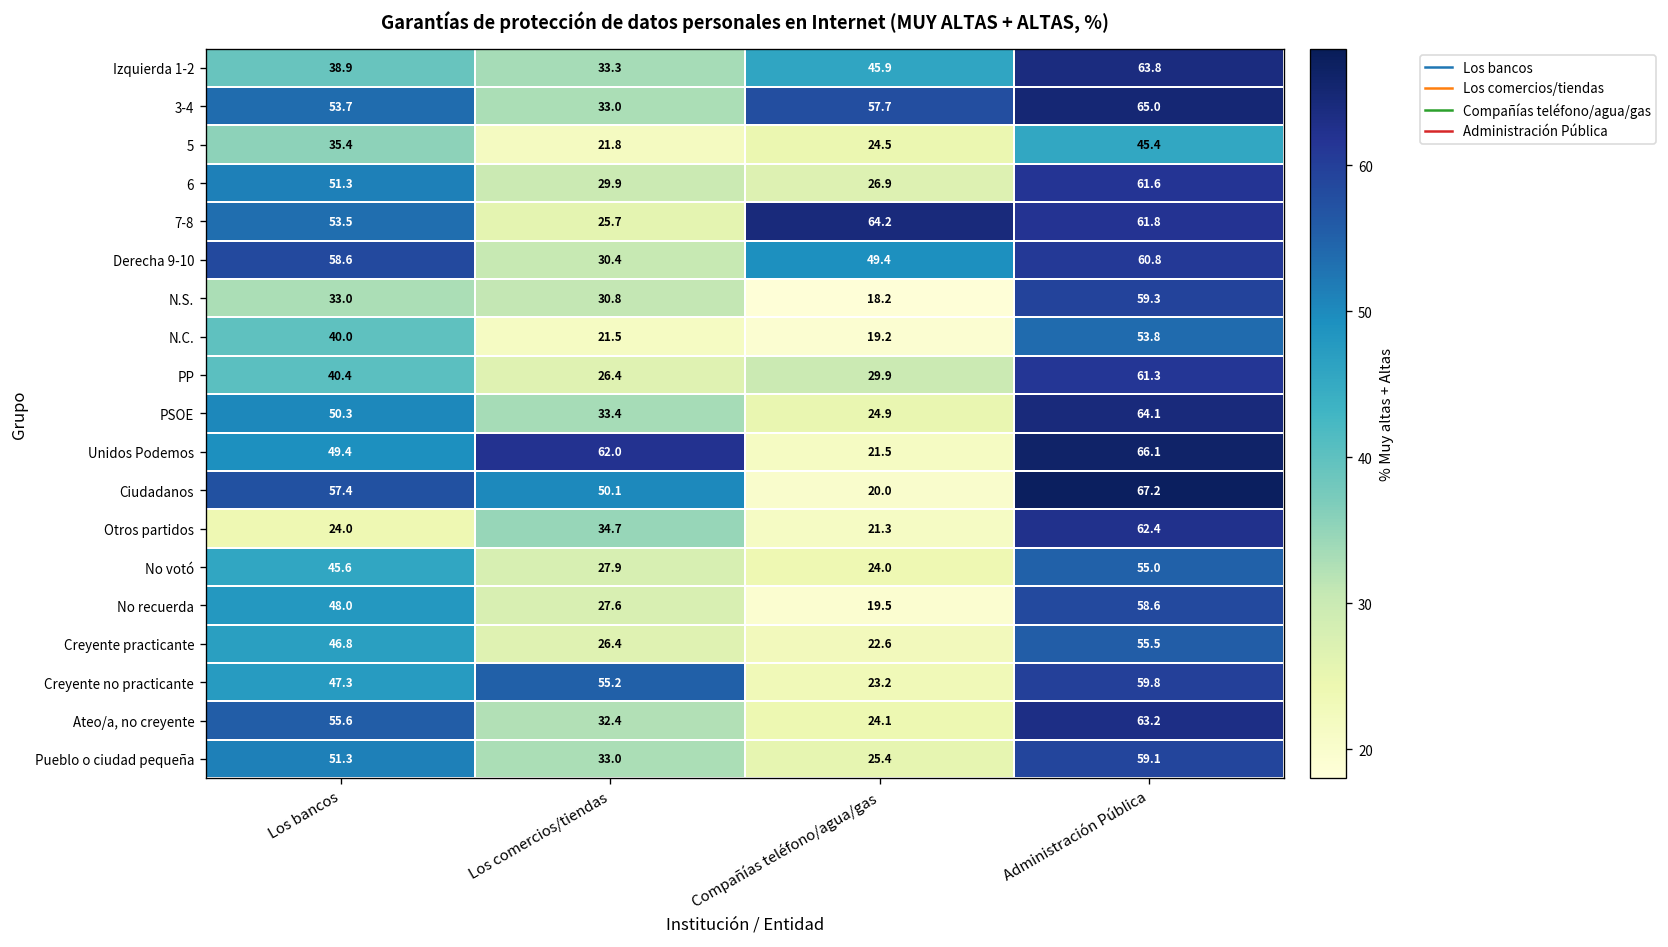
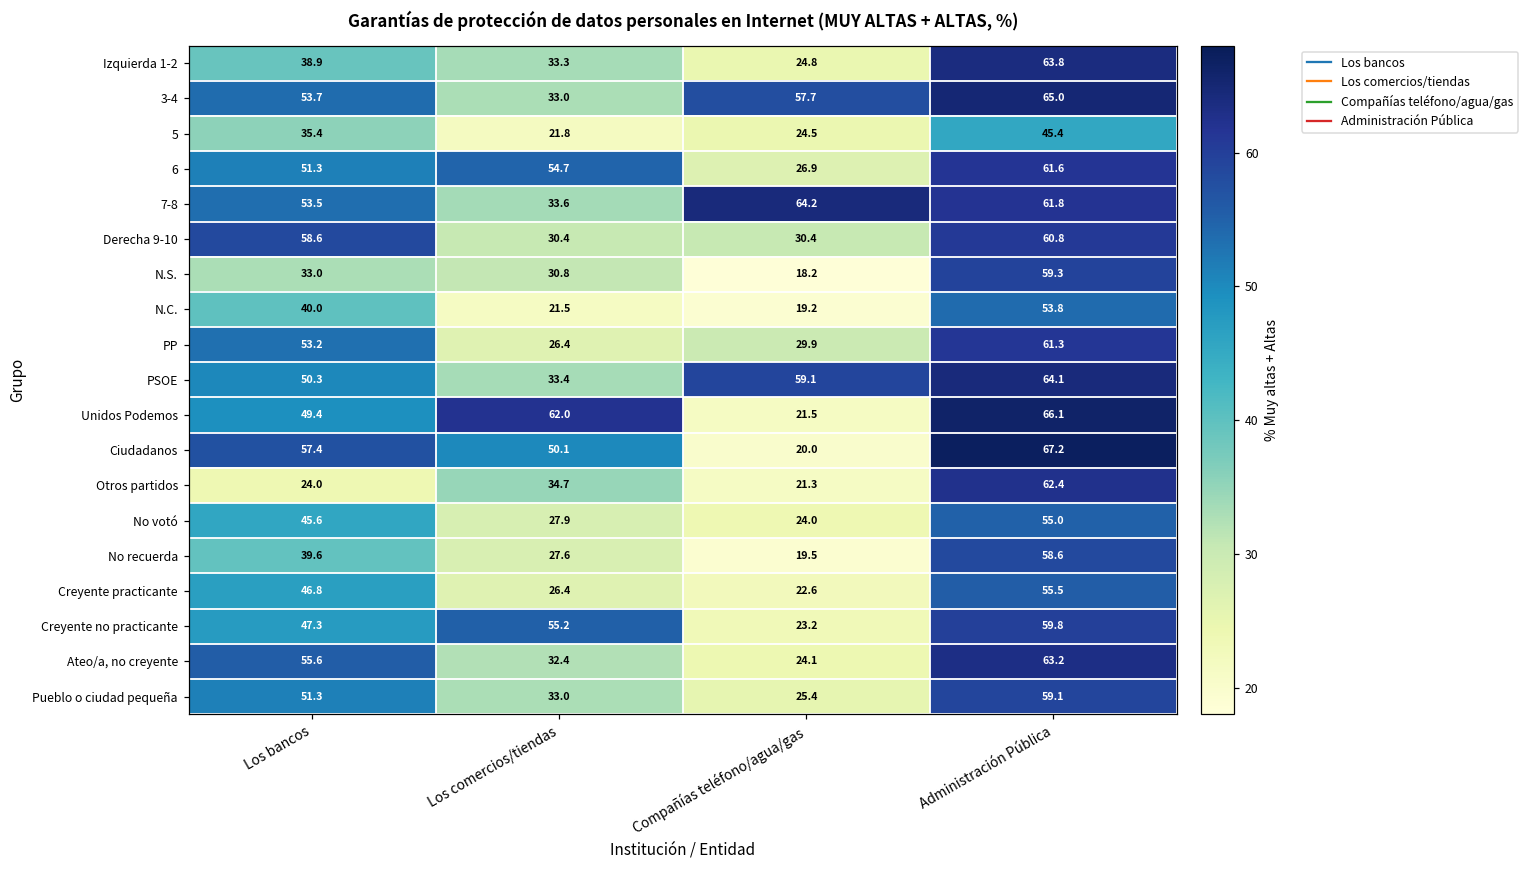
  {
    "Izquierda 1-2": {
      "Los bancos": 38.9,
      "Los comercios/tiendas": 33.3,
-     "Compañías teléfono/agua/gas": 45.9,
+     "Compañías teléfono/agua/gas": 24.8,
      "Administración Pública": 63.8
    },
    "3-4": {
      "Los bancos": 53.7,
      "Los comercios/tiendas": 33.0,
      "Compañías teléfono/agua/gas": 57.7,
      "Administración Pública": 65.0
    },
    "5": {
      "Los bancos": 35.4,
      "Los comercios/tiendas": 21.8,
      "Compañías teléfono/agua/gas": 24.5,
      "Administración Pública": 45.4
    },
    "6": {
      "Los bancos": 51.3,
-     "Los comercios/tiendas": 29.9,
+     "Los comercios/tiendas": 54.7,
      "Compañías teléfono/agua/gas": 26.9,
      "Administración Pública": 61.6
    },
    "7-8": {
      "Los bancos": 53.5,
-     "Los comercios/tiendas": 25.7,
+     "Los comercios/tiendas": 33.6,
      "Compañías teléfono/agua/gas": 64.2,
      "Administración Pública": 61.8
    },
    "Derecha 9-10": {
      "Los bancos": 58.6,
      "Los comercios/tiendas": 30.4,
-     "Compañías teléfono/agua/gas": 49.4,
+     "Compañías teléfono/agua/gas": 30.4,
      "Administración Pública": 60.8
    },
    "N.S.": {
      "Los bancos": 33.0,
      "Los comercios/tiendas": 30.8,
      "Compañías teléfono/agua/gas": 18.2,
      "Administración Pública": 59.3
    },
    "N.C.": {
      "Los bancos": 40.0,
      "Los comercios/tiendas": 21.5,
      "Compañías teléfono/agua/gas": 19.2,
      "Administración Pública": 53.8
    },
    "PP": {
-     "Los bancos": 40.4,
+     "Los bancos": 53.2,
      "Los comercios/tiendas": 26.4,
      "Compañías teléfono/agua/gas": 29.9,
      "Administración Pública": 61.3
    },
    "PSOE": {
      "Los bancos": 50.3,
      "Los comercios/tiendas": 33.4,
-     "Compañías teléfono/agua/gas": 24.9,
+     "Compañías teléfono/agua/gas": 59.1,
      "Administración Pública": 64.1
    },
    "Unidos Podemos": {
      "Los bancos": 49.4,
      "Los comercios/tiendas": 62.0,
      "Compañías teléfono/agua/gas": 21.5,
      "Administración Pública": 66.1
    },
    "Ciudadanos": {
      "Los bancos": 57.4,
      "Los comercios/tiendas": 50.1,
      "Compañías teléfono/agua/gas": 20.0,
      "Administración Pública": 67.2
    },
    "Otros partidos": {
      "Los bancos": 24.0,
      "Los comercios/tiendas": 34.7,
      "Compañías teléfono/agua/gas": 21.3,
      "Administración Pública": 62.4
    },
    "No votó": {
      "Los bancos": 45.6,
      "Los comercios/tiendas": 27.9,
      "Compañías teléfono/agua/gas": 24.0,
      "Administración Pública": 55.0
    },
    "No recuerda": {
-     "Los bancos": 48.0,
+     "Los bancos": 39.6,
      "Los comercios/tiendas": 27.6,
      "Compañías teléfono/agua/gas": 19.5,
      "Administración Pública": 58.6
    },
    "Creyente practicante": {
      "Los bancos": 46.8,
      "Los comercios/tiendas": 26.4,
      "Compañías teléfono/agua/gas": 22.6,
      "Administración Pública": 55.5
    },
    "Creyente no practicante": {
      "Los bancos": 47.3,
      "Los comercios/tiendas": 55.2,
      "Compañías teléfono/agua/gas": 23.2,
      "Administración Pública": 59.8
    },
    "Ateo/a, no creyente": {
      "Los bancos": 55.6,
      "Los comercios/tiendas": 32.4,
      "Compañías teléfono/agua/gas": 24.1,
      "Administración Pública": 63.2
    },
    "Pueblo o ciudad pequeña": {
      "Los bancos": 51.3,
      "Los comercios/tiendas": 33.0,
      "Compañías teléfono/agua/gas": 25.4,
      "Administración Pública": 59.1
    }
  }
